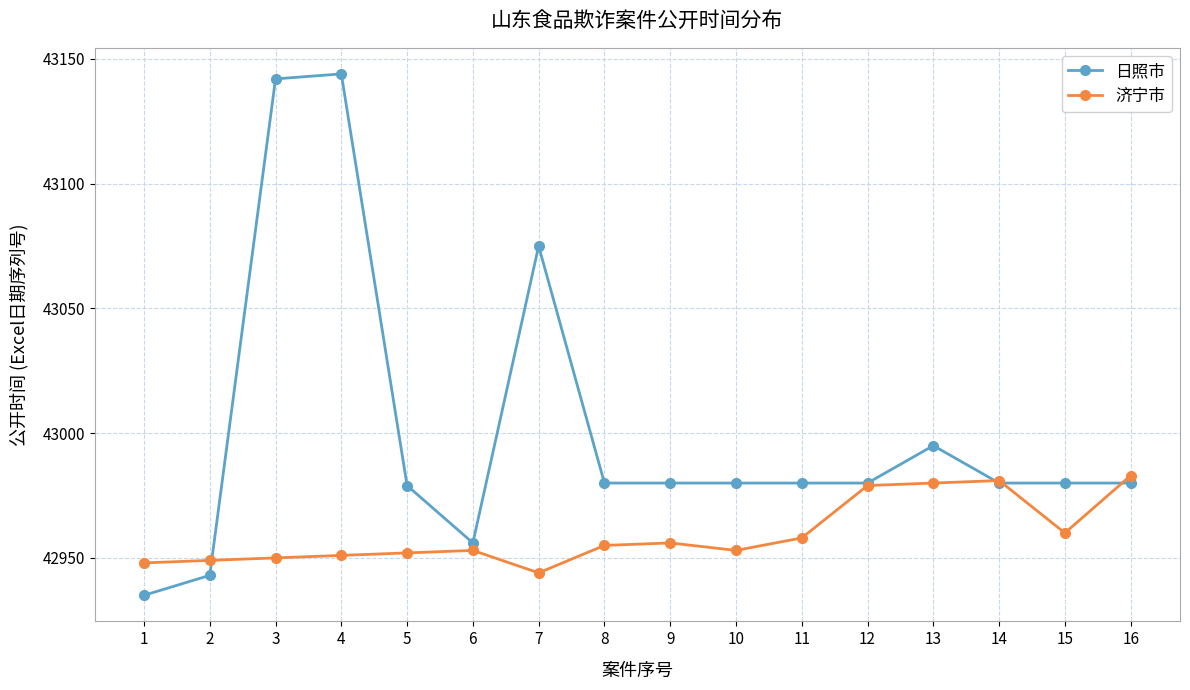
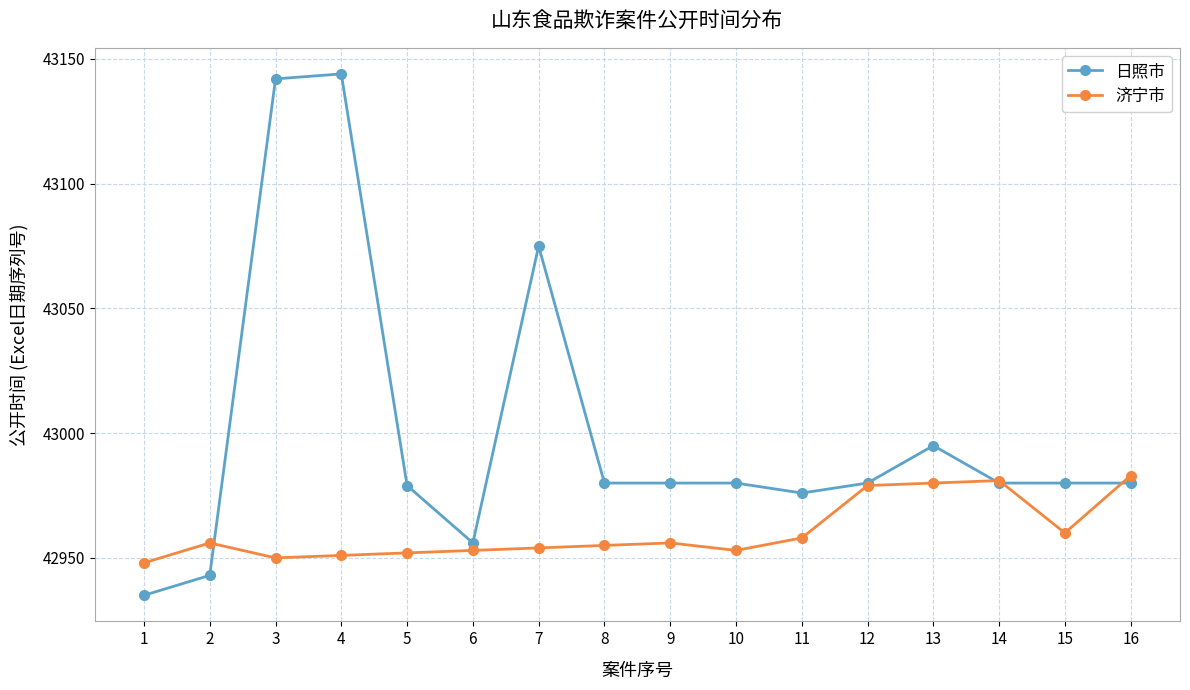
  {
    "日照市": {
      "1": 42935,
      "2": 42943,
      "3": 43142,
      "4": 43144,
      "5": 42979,
      "6": 42956,
      "7": 43075,
      "8": 42980,
      "9": 42980,
      "10": 42980,
-     "11": 42980,
+     "11": 42976,
      "13": 42995,
      "15": 42980,
      "16": 42980
    },
    "济宁市": {
      "1": 42948,
-     "2": 42949,
+     "2": 42956,
      "3": 42950,
      "4": 42951,
      "5": 42952,
      "6": 42953,
-     "7": 42944,
+     "7": 42954,
      "8": 42955,
      "9": 42956,
      "10": 42953,
      "11": 42958,
      "13": 42980,
      "15": 42960,
      "16": 42983
    }
  }
